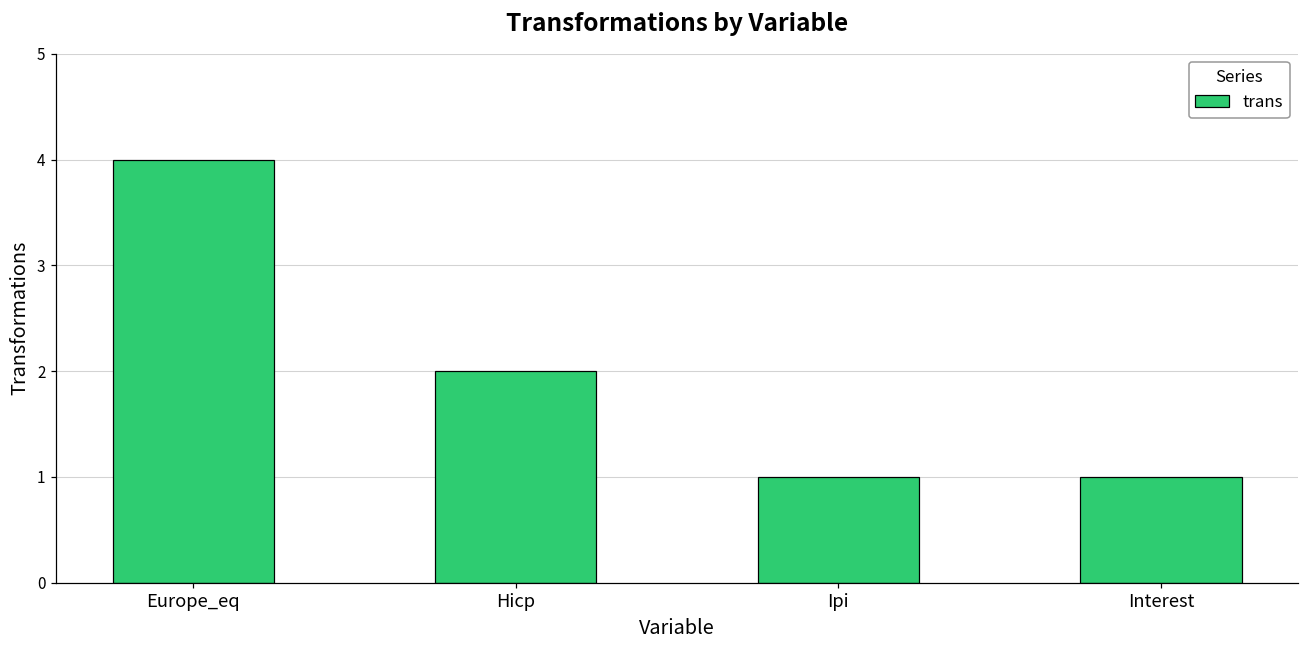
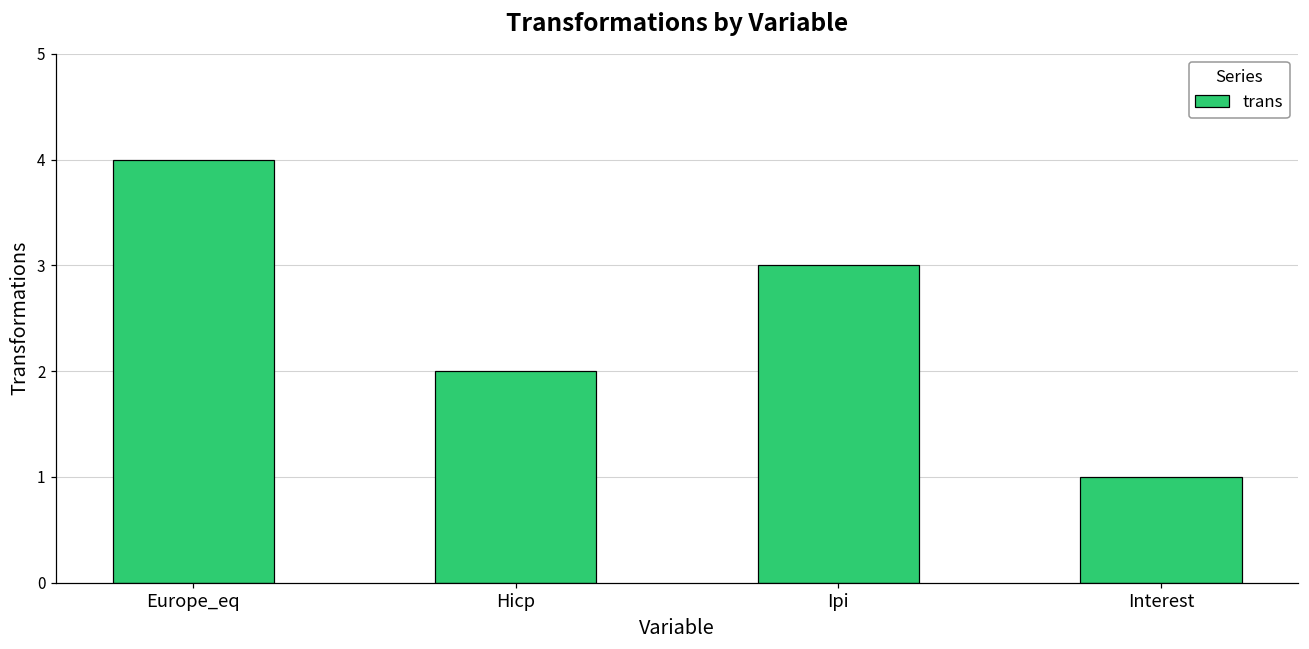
  {
    "Europe_eq": 4,
    "Hicp": 2,
-   "Ipi": 1,
+   "Ipi": 3,
    "Interest": 1
  }
